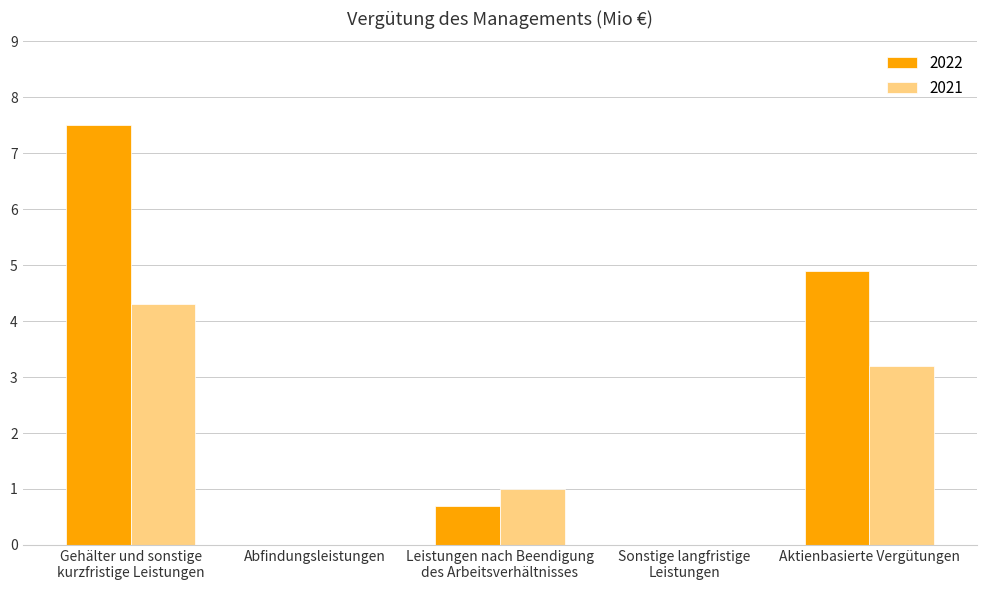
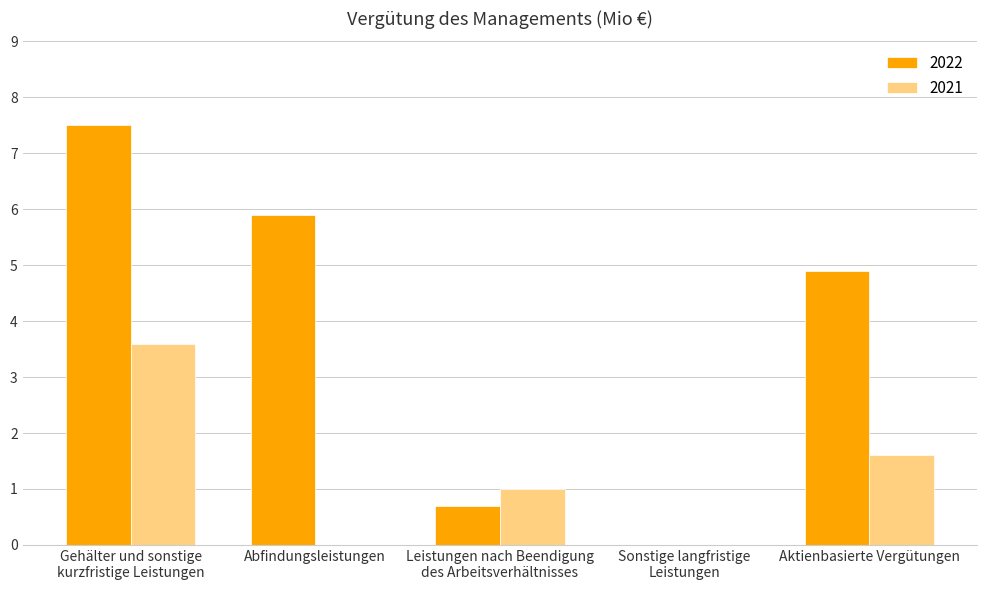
  {
    "2022": {
      "Gehälter und sonstige kurzfristige Leistungen": 7.5,
-     "Abfindungsleistungen": 0.0,
+     "Abfindungsleistungen": 5.9,
      "Leistungen nach Beendigung des Arbeitsverhältnisses": 0.7,
      "Sonstige langfristige Leistungen": 0.0,
      "Aktienbasierte Vergütungen": 4.9
    },
    "2021": {
-     "Gehälter und sonstige kurzfristige Leistungen": 4.3,
+     "Gehälter und sonstige kurzfristige Leistungen": 3.6,
      "Abfindungsleistungen": 0.0,
      "Leistungen nach Beendigung des Arbeitsverhältnisses": 1.0,
      "Sonstige langfristige Leistungen": 0.0,
-     "Aktienbasierte Vergütungen": 3.2
+     "Aktienbasierte Vergütungen": 1.6
    }
  }
